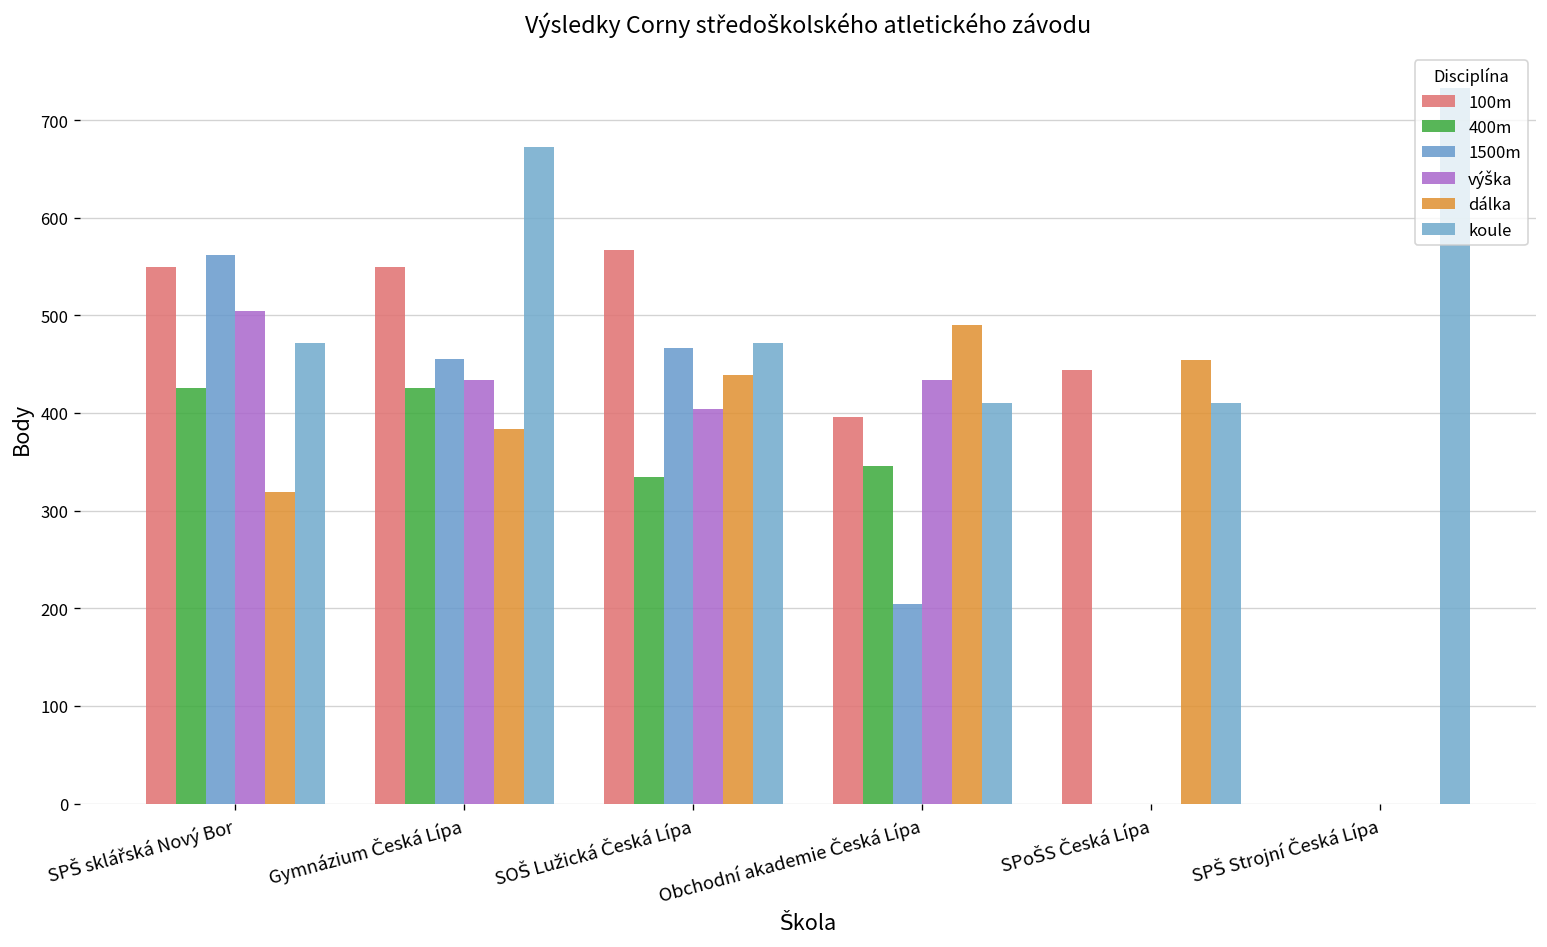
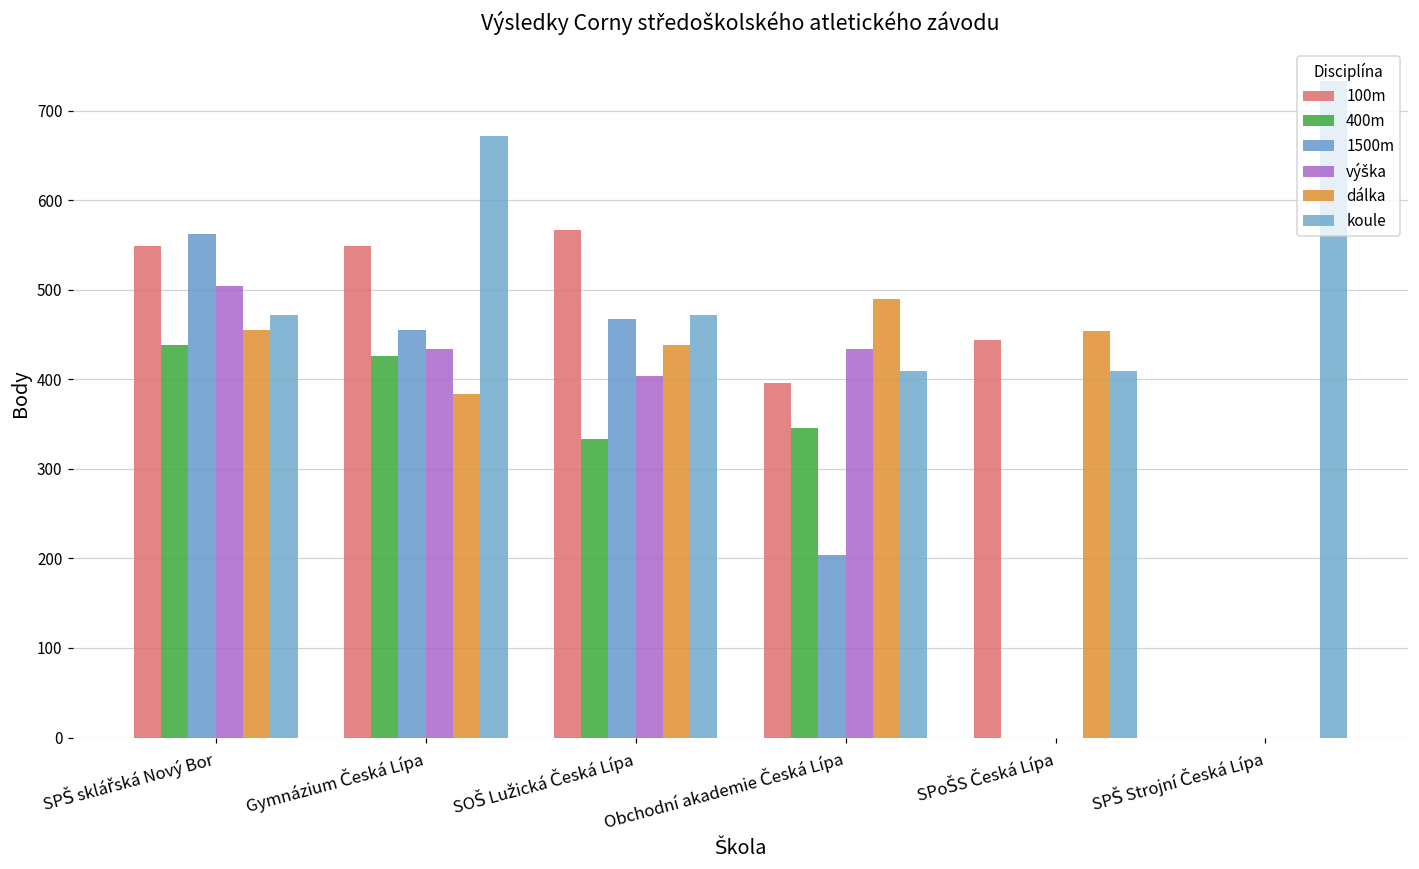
  {
    "100m": {
      "SPŠ sklářská Nový Bor": 550,
      "Gymnázium Česká Lípa": 550,
      "SOŠ Lužická Česká Lípa": 570,
      "Obchodní akademie Česká Lípa": 400,
      "SPoŠS Česká Lípa": 440,
      "SPŠ Strojní Česká Lípa": 0
    },
    "400m": {
-     "SPŠ sklářská Nový Bor": 430,
+     "SPŠ sklářská Nový Bor": 440,
      "Gymnázium Česká Lípa": 430,
      "SOŠ Lužická Česká Lípa": 330,
      "Obchodní akademie Česká Lípa": 350,
      "SPoŠS Česká Lípa": 0,
      "SPŠ Strojní Česká Lípa": 0
    },
    "výška": {
      "SPŠ sklářská Nový Bor": 500,
      "Gymnázium Česká Lípa": 430,
      "SOŠ Lužická Česká Lípa": 400,
      "Obchodní akademie Česká Lípa": 430,
      "SPoŠS Česká Lípa": 0,
      "SPŠ Strojní Česká Lípa": 0
    },
    "dálka": {
-     "SPŠ sklářská Nový Bor": 320,
+     "SPŠ sklářská Nový Bor": 460,
      "Gymnázium Česká Lípa": 380,
      "SOŠ Lužická Česká Lípa": 440,
      "Obchodní akademie Česká Lípa": 490,
      "SPoŠS Česká Lípa": 450,
      "SPŠ Strojní Česká Lípa": 0
    }
  }
